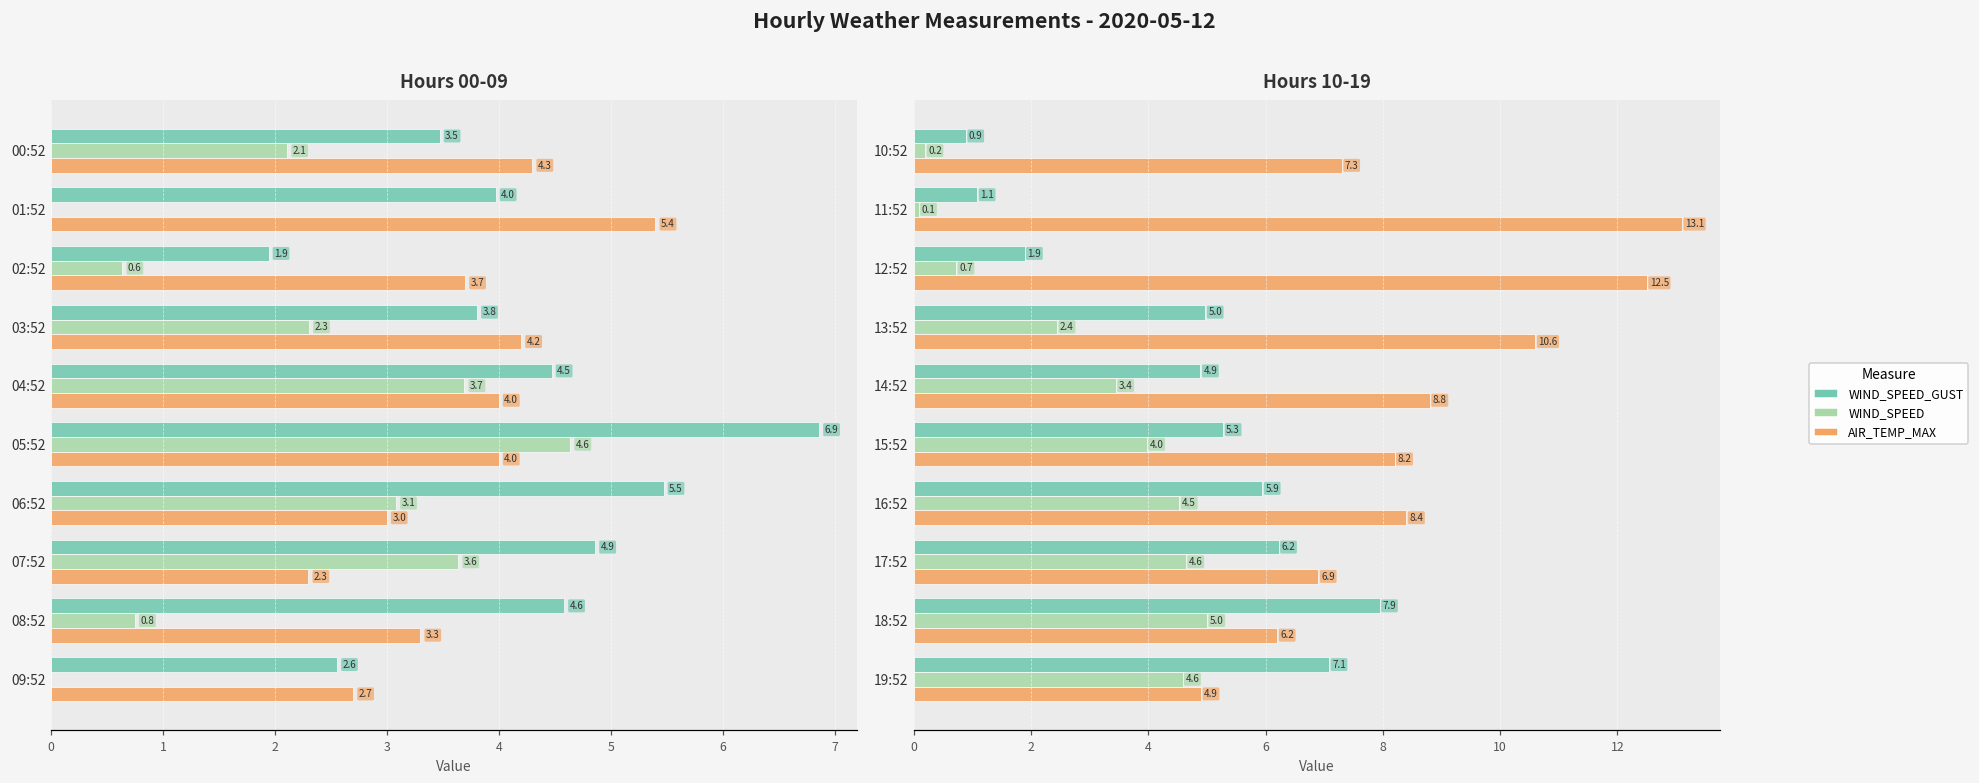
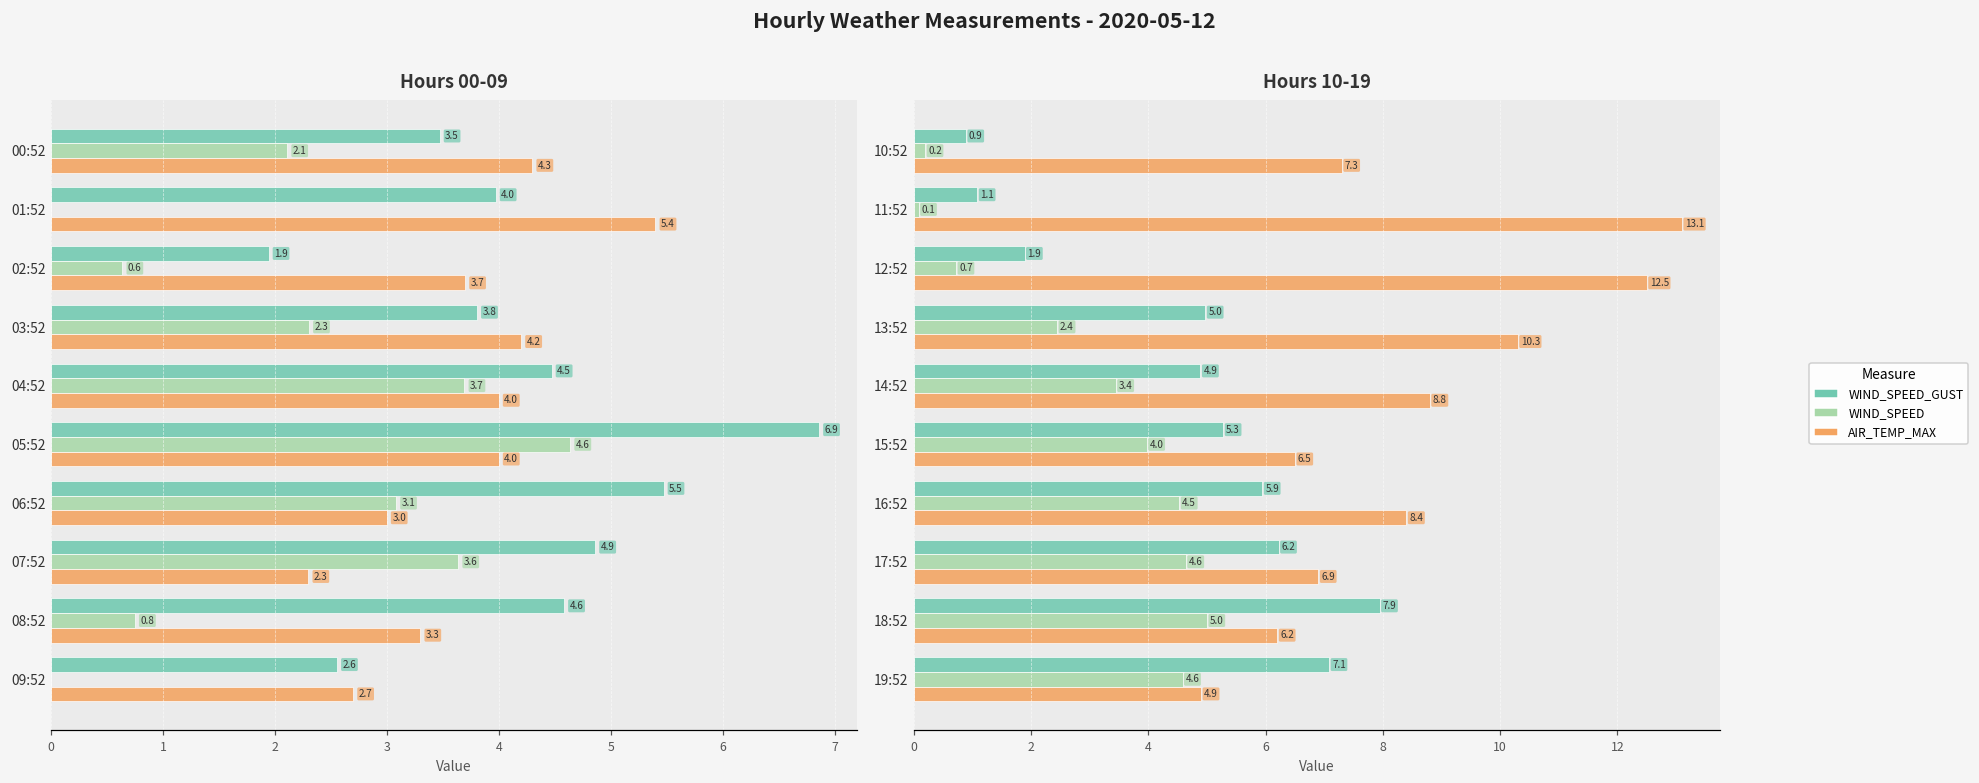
  {
    "Hours 10-19": {
      "AIR_TEMP_MAX": {
-       "13:52": 10.6,
-       "15:52": 8.2
+       "13:52": 10.3,
+       "15:52": 6.5
      }
    }
  }
